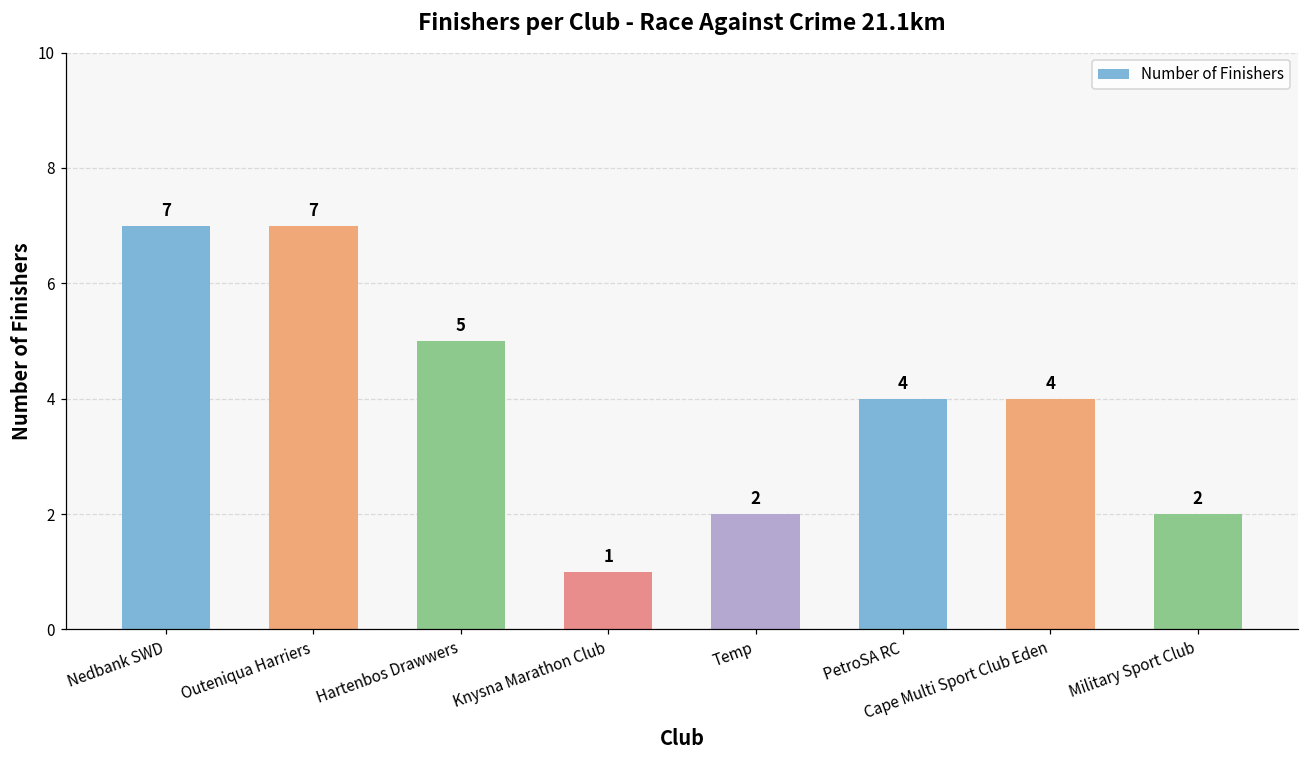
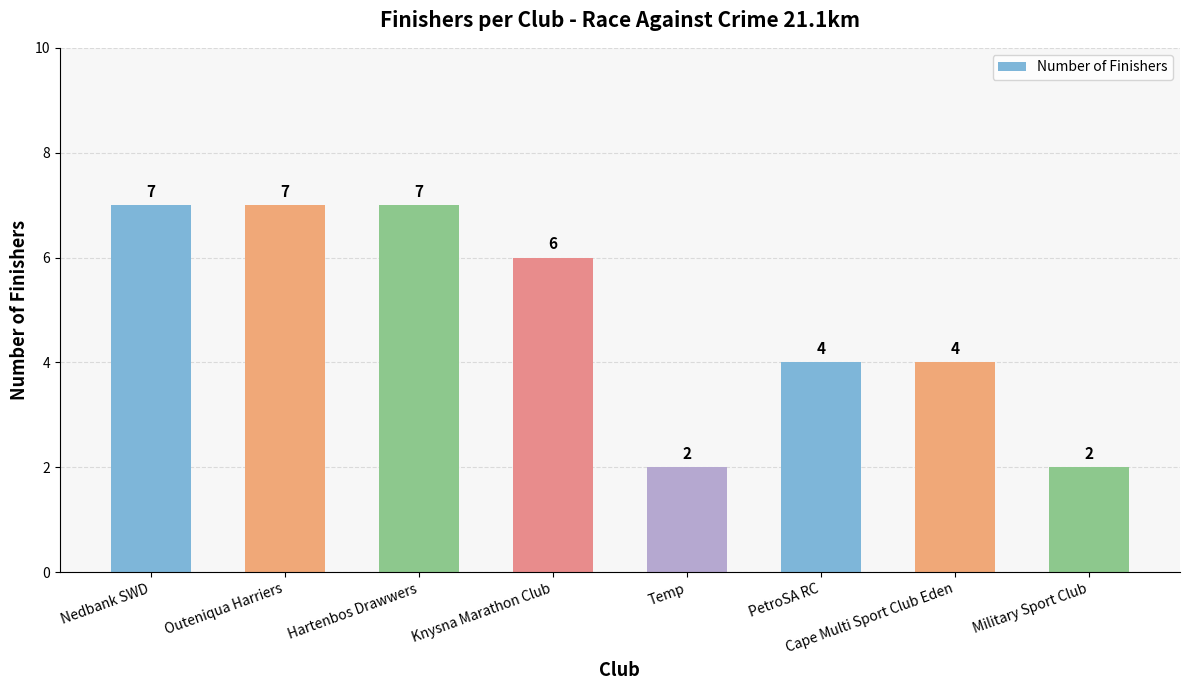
  {
    "Nedbank SWD": 7,
    "Outeniqua Harriers": 7,
-   "Hartenbos Drawwers": 5,
-   "Knysna Marathon Club": 1,
+   "Hartenbos Drawwers": 7,
+   "Knysna Marathon Club": 6,
    "Temp": 2,
    "PetroSA RC": 4,
    "Cape Multi Sport Club Eden": 4,
    "Military Sport Club": 2
  }
